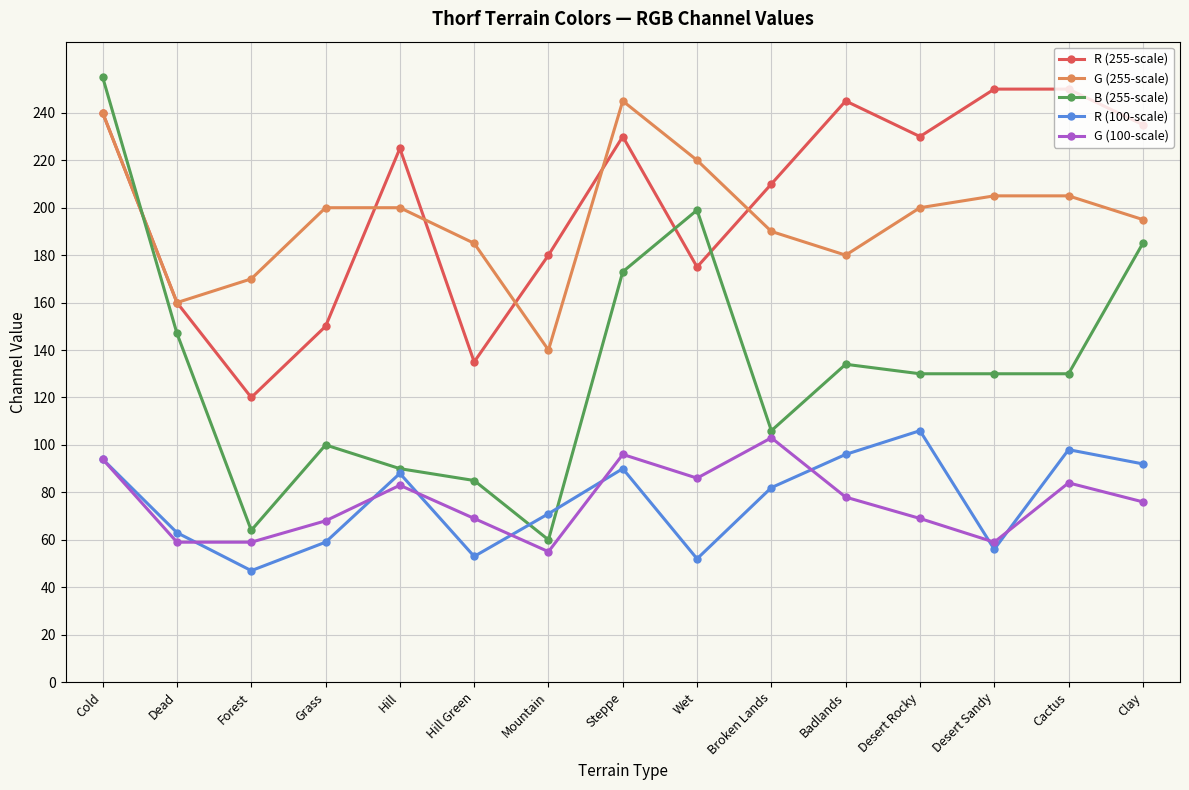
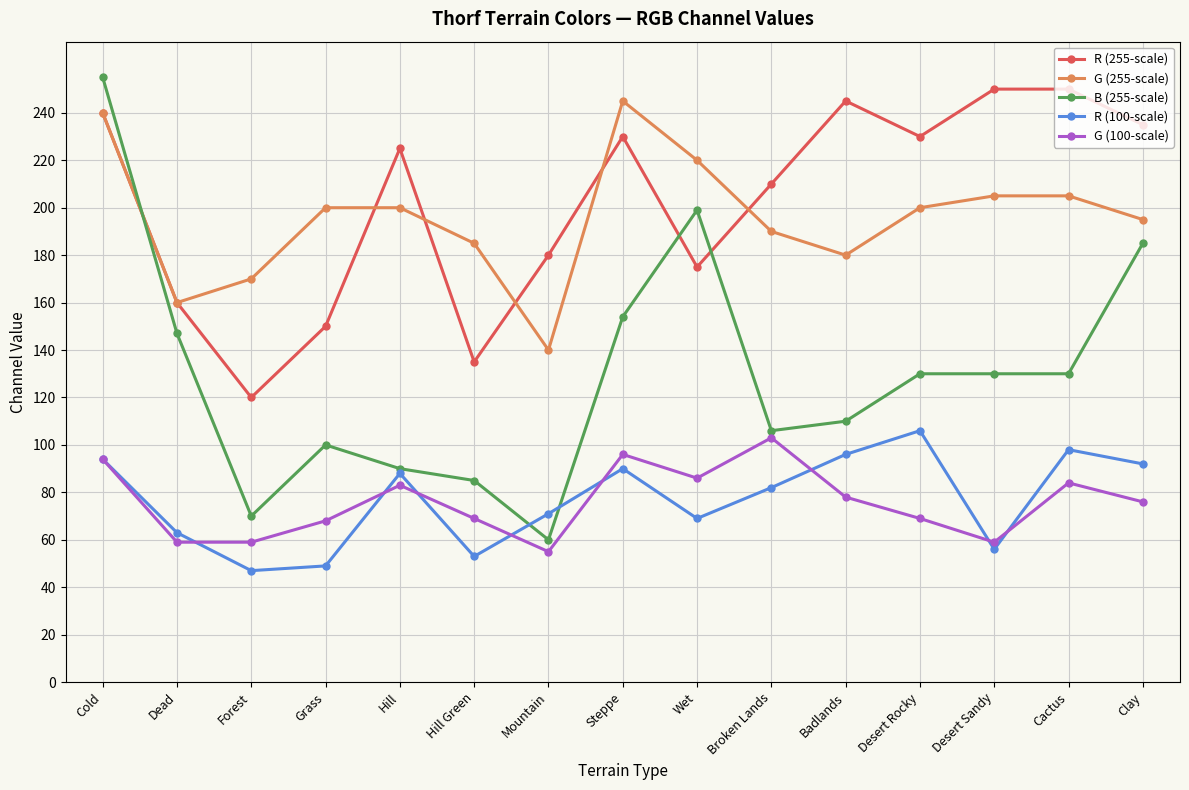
  {
    "B (255-scale)": {
      "Cold": 255,
      "Dead": 147,
-     "Forest": 64,
+     "Forest": 70,
      "Grass": 100,
      "Hill": 90,
      "Hill Green": 85,
      "Mountain": 60,
-     "Steppe": 173,
+     "Steppe": 154,
      "Wet": 199,
      "Broken Lands": 106,
-     "Badlands": 134,
+     "Badlands": 110,
      "Desert Rocky": 130,
      "Desert Sandy": 130,
      "Cactus": 130,
      "Clay": 185
    },
    "R (100-scale)": {
      "Dead": 63,
      "Forest": 47,
-     "Grass": 59,
+     "Grass": 49,
      "Hill": 88,
      "Hill Green": 53,
      "Mountain": 71,
      "Steppe": 90,
-     "Wet": 52,
+     "Wet": 69,
      "Broken Lands": 82,
      "Badlands": 96,
      "Desert Rocky": 106,
      "Desert Sandy": 56,
      "Cactus": 98,
      "Clay": 92
    },
    "G (100-scale)": {
      "Dead": 59,
      "Forest": 59,
      "Grass": 68,
      "Hill": 83,
      "Hill Green": 69,
      "Mountain": 55,
      "Steppe": 96,
      "Wet": 86,
      "Broken Lands": 103,
      "Badlands": 78,
      "Desert Rocky": 69,
      "Desert Sandy": 59,
      "Cactus": 84,
      "Clay": 76
    }
  }
